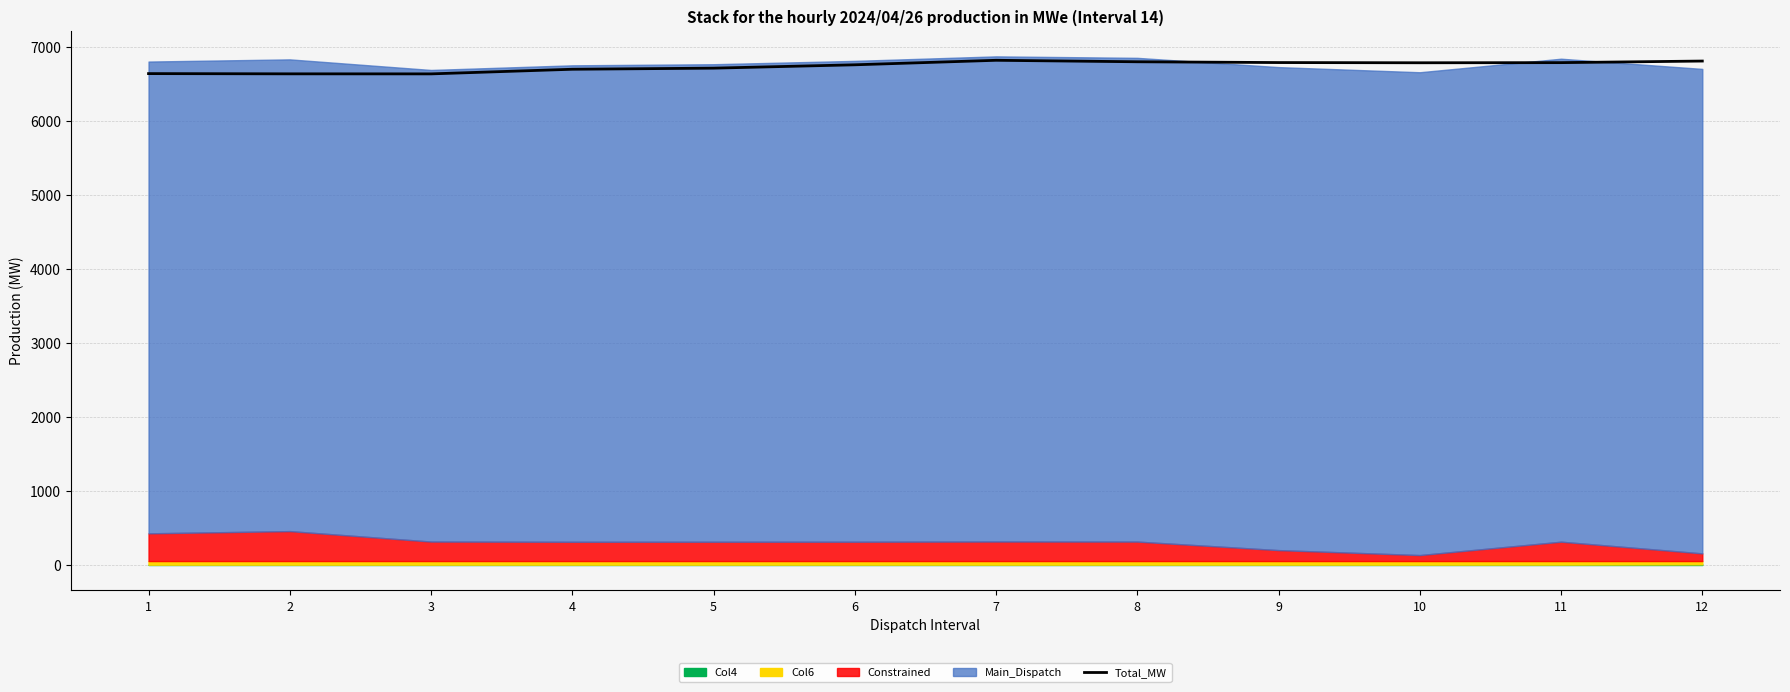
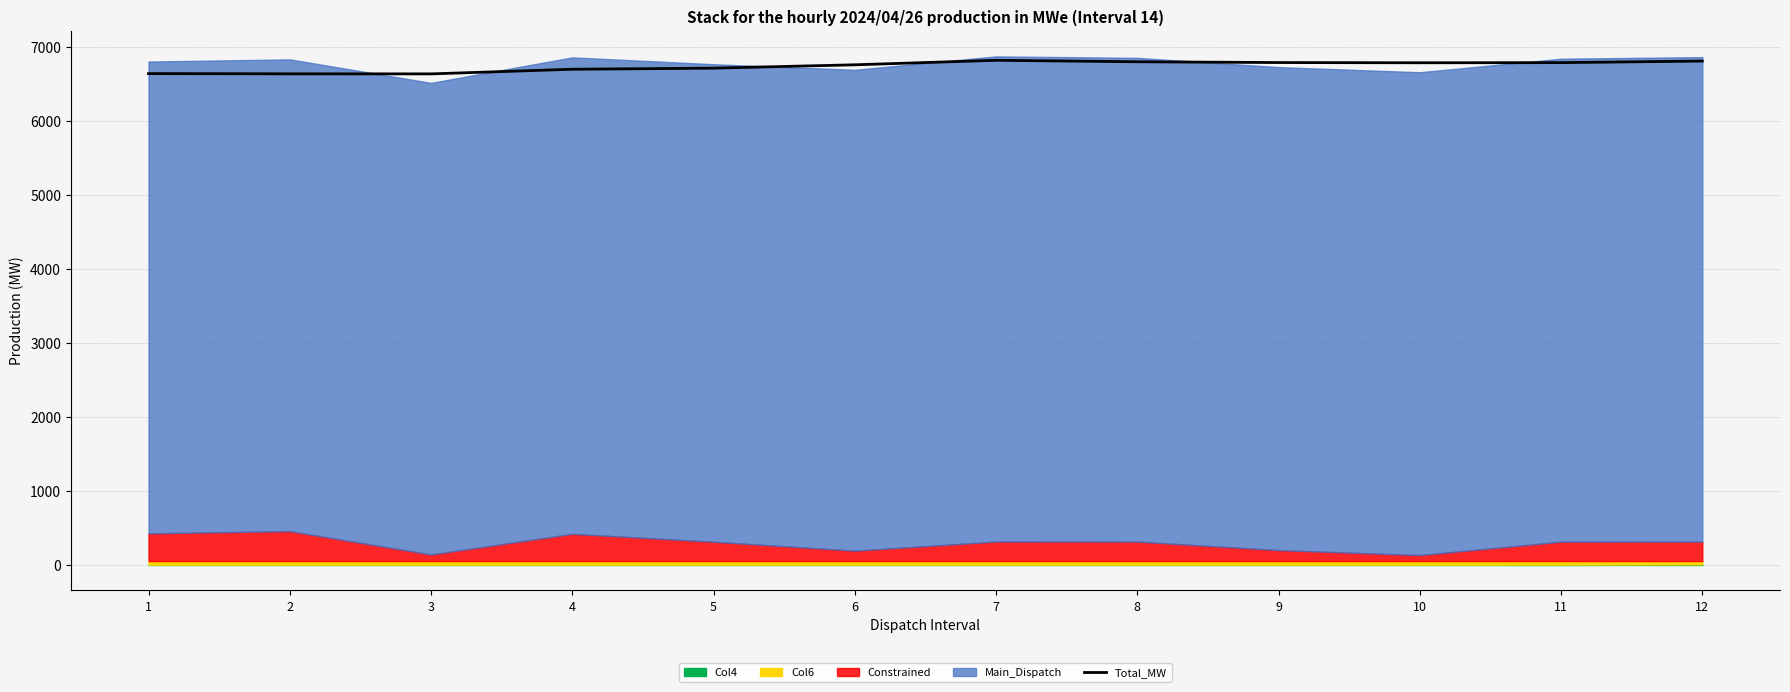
  {
    "Total_MW": {
      "1": 6600,
      "2": 6600,
      "3": 6600,
      "4": 6700,
      "5": 6700,
      "6": 6800,
      "7": 6800,
      "8": 6800,
      "9": 6800,
      "10": 6800,
      "11": 6800,
      "12": 6800
    },
    "Col6": {
      "1": 0,
      "2": 0,
      "3": 0,
      "4": 0,
      "5": 0,
      "6": 0,
      "7": 0,
      "8": 0,
      "9": 0,
      "10": 0,
      "11": 0,
      "12": 0
    },
    "Constrained": {
      "1": 400,
      "2": 400,
-     "3": 300,
-     "4": 300,
+     "3": 100,
+     "4": 400,
      "5": 300,
-     "6": 300,
+     "6": 100,
      "7": 300,
      "8": 300,
      "9": 100,
      "10": 100,
      "11": 300,
-     "12": 100
+     "12": 300
    },
    "Main_Dispatch": {
      "1": 6400,
      "2": 6400,
      "3": 6400,
      "4": 6400,
      "5": 6500,
      "6": 6500,
      "7": 6600,
      "8": 6500,
      "9": 6500,
      "10": 6500,
      "11": 6500,
      "12": 6500
    }
  }
